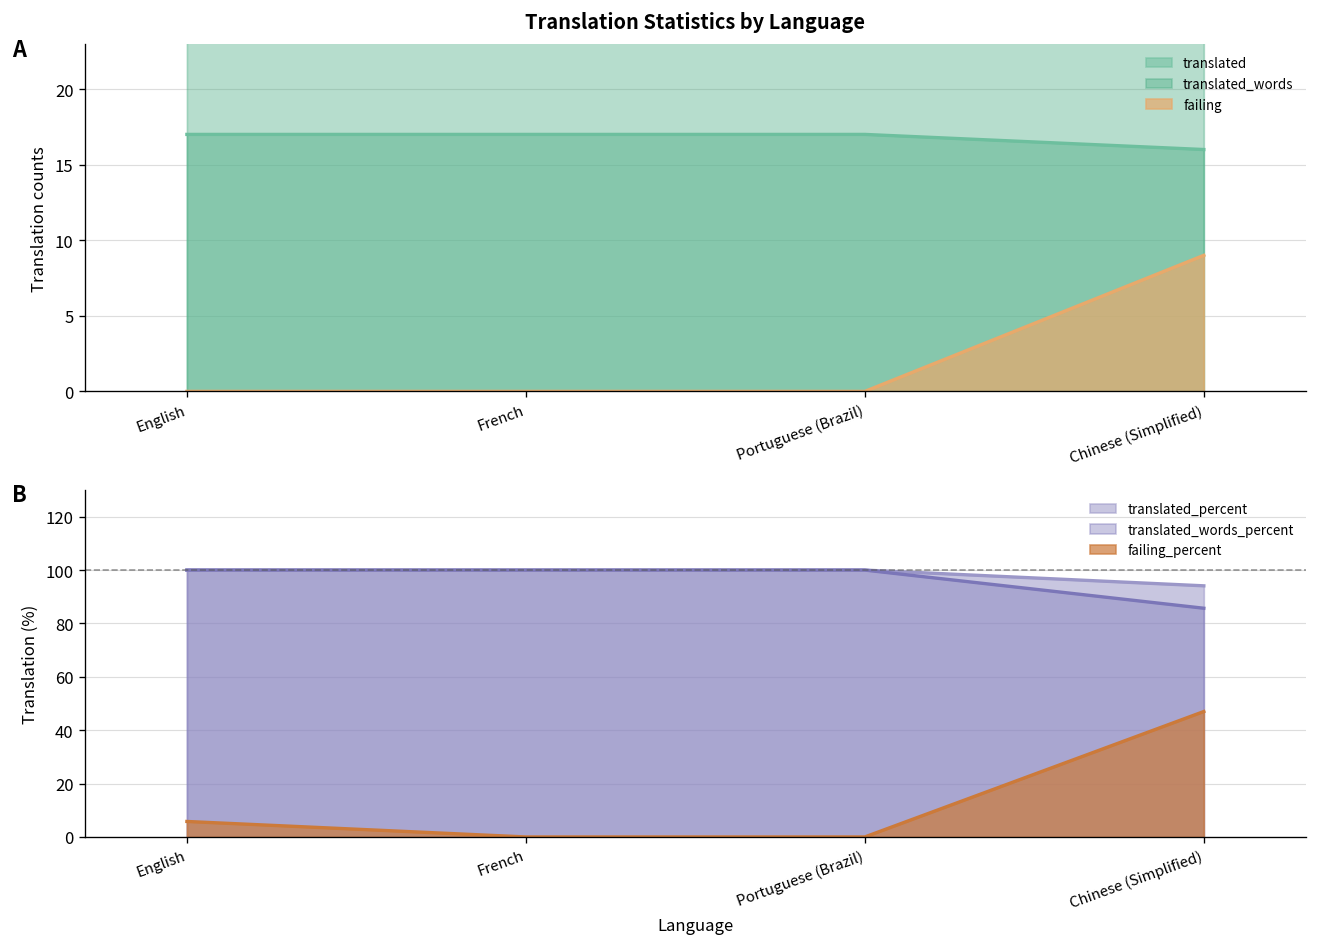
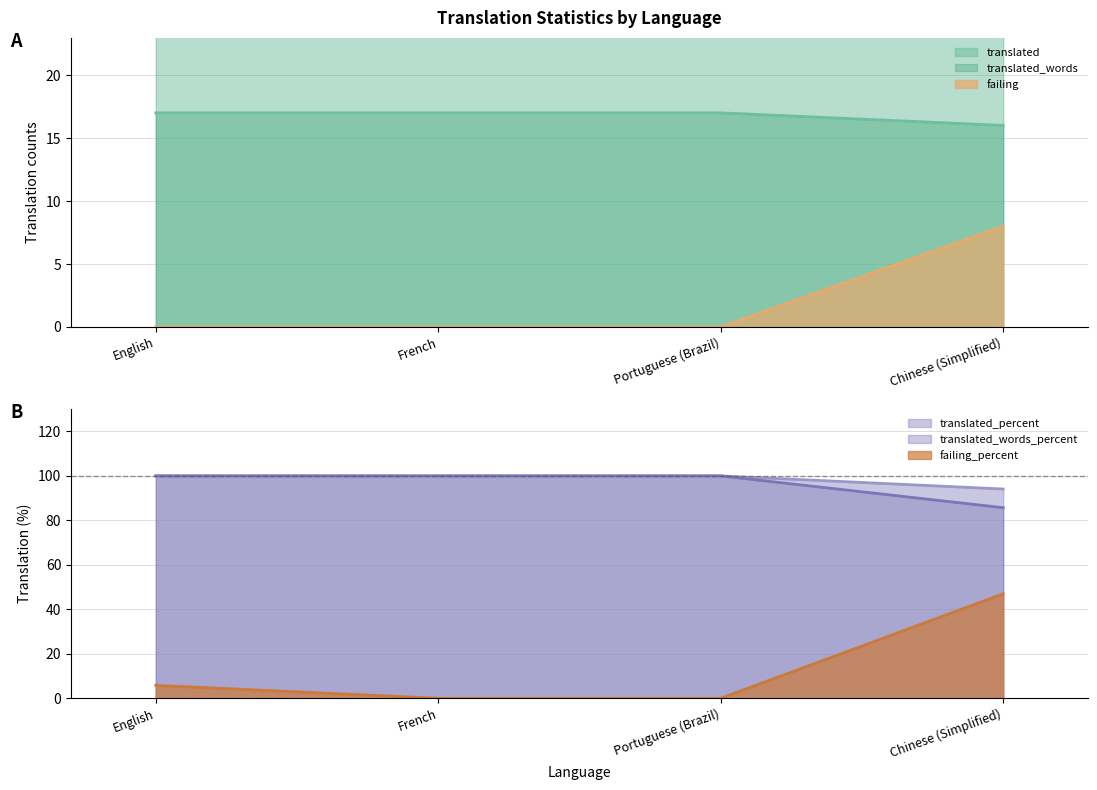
  {
    "Translation Statistics by Language": {
      "failing": {
        "English": 0,
        "French": 0,
        "Portuguese (Brazil)": 0,
-       "Chinese (Simplified)": 9
+       "Chinese (Simplified)": 8
      }
    }
  }
